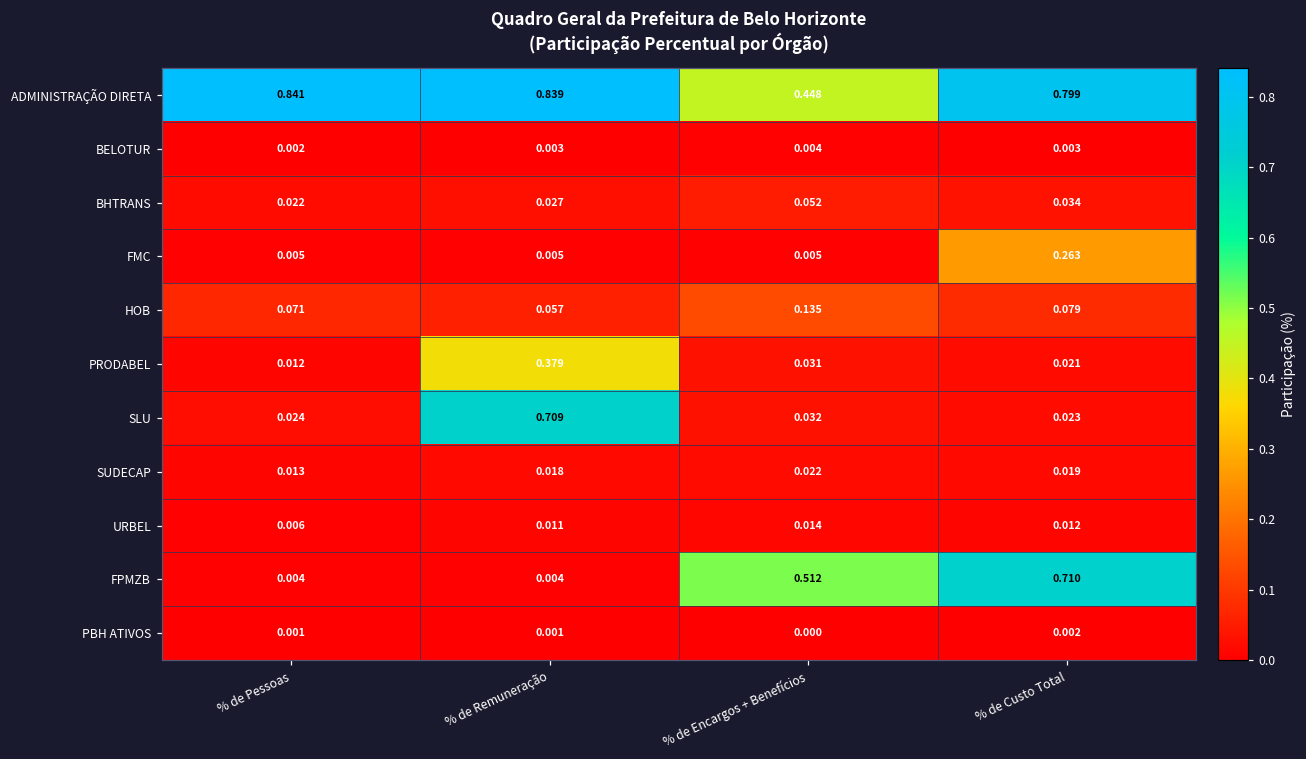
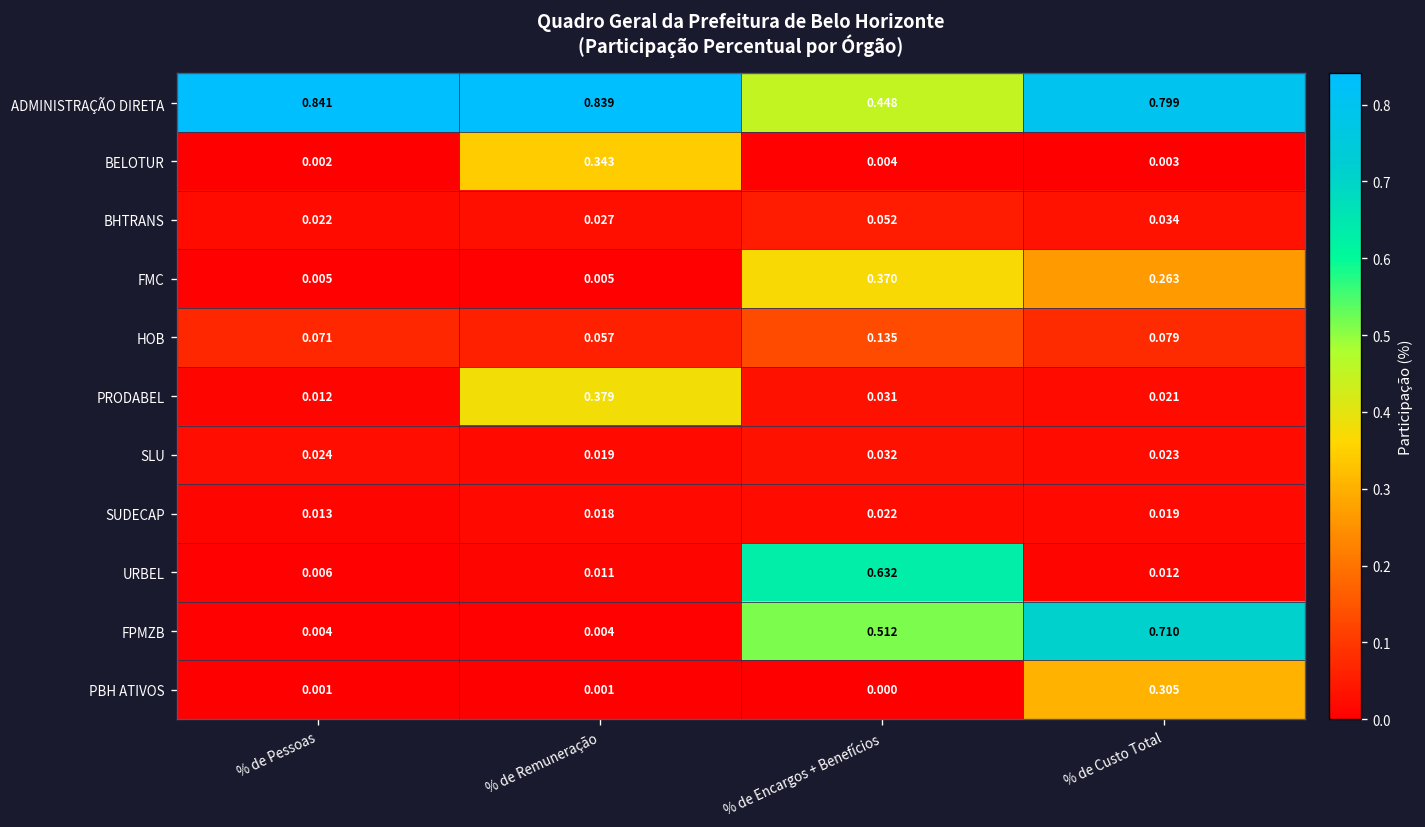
  {
    "ADMINISTRAÇÃO DIRETA": {
      "% de Pessoas": 0.841,
      "% de Remuneração": 0.839,
      "% de Encargos + Benefícios": 0.448,
      "% de Custo Total": 0.799
    },
    "BELOTUR": {
      "% de Pessoas": 0.002,
-     "% de Remuneração": 0.003,
+     "% de Remuneração": 0.343,
      "% de Encargos + Benefícios": 0.004,
      "% de Custo Total": 0.003
    },
    "BHTRANS": {
      "% de Pessoas": 0.022,
      "% de Remuneração": 0.027,
      "% de Encargos + Benefícios": 0.052,
      "% de Custo Total": 0.034
    },
    "FMC": {
      "% de Pessoas": 0.005,
      "% de Remuneração": 0.005,
-     "% de Encargos + Benefícios": 0.005,
+     "% de Encargos + Benefícios": 0.370,
      "% de Custo Total": 0.263
    },
    "HOB": {
      "% de Pessoas": 0.071,
      "% de Remuneração": 0.057,
      "% de Encargos + Benefícios": 0.135,
      "% de Custo Total": 0.079
    },
    "PRODABEL": {
      "% de Pessoas": 0.012,
      "% de Remuneração": 0.379,
      "% de Encargos + Benefícios": 0.031,
      "% de Custo Total": 0.021
    },
    "SLU": {
      "% de Pessoas": 0.024,
-     "% de Remuneração": 0.709,
+     "% de Remuneração": 0.019,
      "% de Encargos + Benefícios": 0.032,
      "% de Custo Total": 0.023
    },
    "SUDECAP": {
      "% de Pessoas": 0.013,
      "% de Remuneração": 0.018,
      "% de Encargos + Benefícios": 0.022,
      "% de Custo Total": 0.019
    },
    "URBEL": {
      "% de Pessoas": 0.006,
      "% de Remuneração": 0.011,
-     "% de Encargos + Benefícios": 0.014,
+     "% de Encargos + Benefícios": 0.632,
      "% de Custo Total": 0.012
    },
    "FPMZB": {
      "% de Pessoas": 0.004,
      "% de Remuneração": 0.004,
      "% de Encargos + Benefícios": 0.512,
      "% de Custo Total": 0.710
    },
    "PBH ATIVOS": {
      "% de Pessoas": 0.001,
      "% de Remuneração": 0.001,
      "% de Encargos + Benefícios": 0.000,
-     "% de Custo Total": 0.002
+     "% de Custo Total": 0.305
    }
  }
